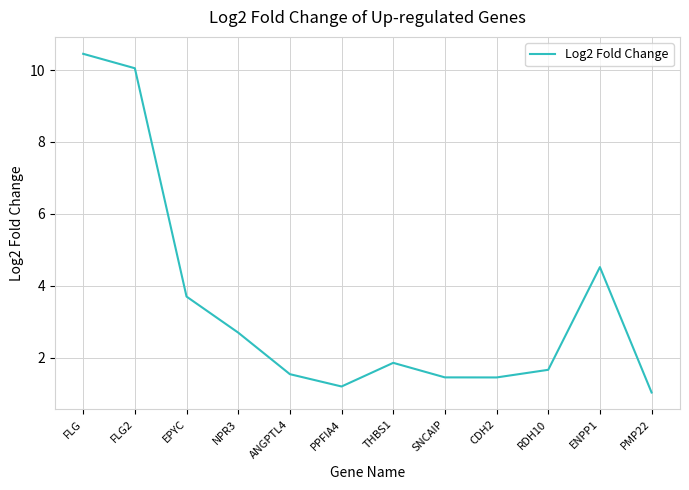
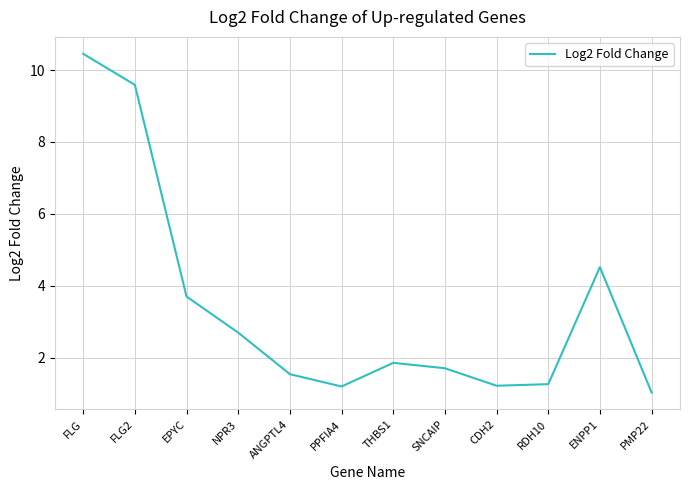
  {
    "FLG": 10.5,
-   "FLG2": 10.0,
+   "FLG2": 9.6,
    "EPYC": 3.7,
    "NPR3": 2.7,
    "ANGPTL4": 1.5,
    "PPFIA4": 1.2,
    "THBS1": 1.9,
-   "SNCAIP": 1.4,
-   "CDH2": 1.4,
-   "RDH10": 1.7,
+   "SNCAIP": 1.7,
+   "CDH2": 1.2,
+   "RDH10": 1.3,
    "ENPP1": 4.5,
    "PMP22": 1.0
  }
